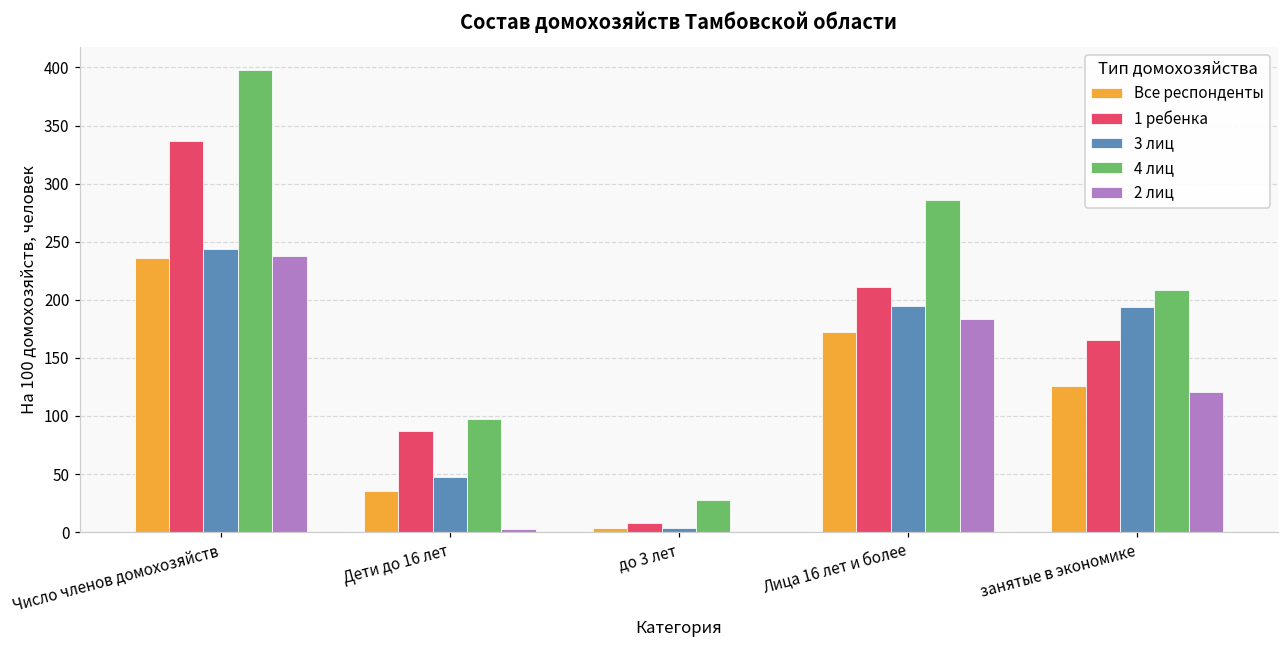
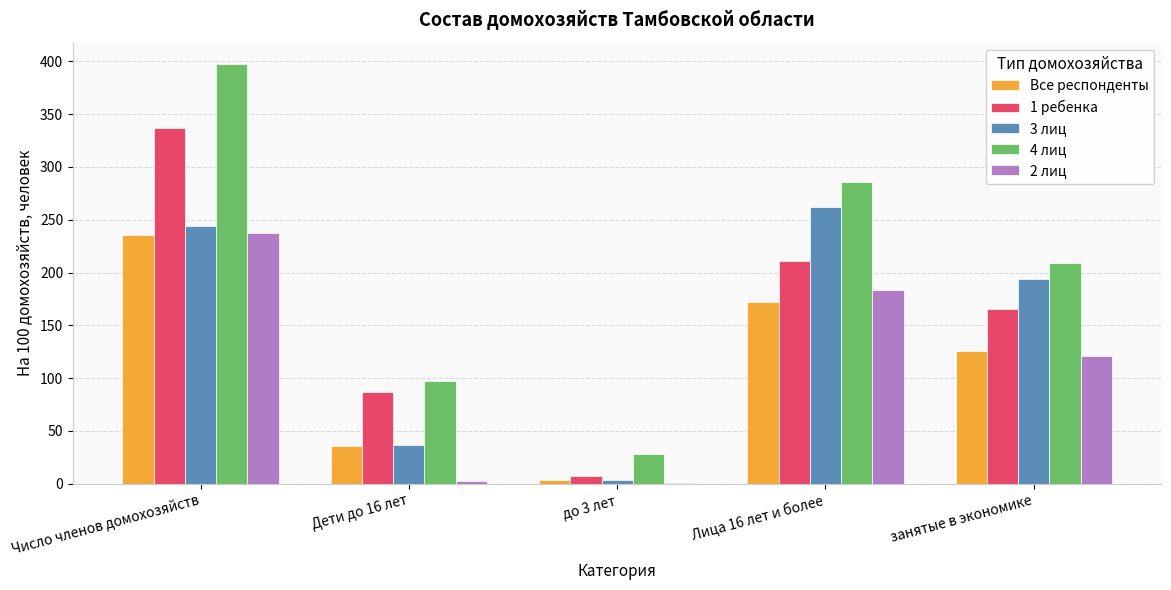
  {
    "Все респонденты": {
      "Число членов домохозяйств": 236,
      "Дети до 16 лет": 36,
      "до 3 лет": 4,
      "Лица 16 лет и более": 172,
      "занятые в экономике": 126
    },
    "1 ребенка": {
      "Число членов домохозяйств": 337,
      "Дети до 16 лет": 87,
      "до 3 лет": 8,
      "Лица 16 лет и более": 211,
      "занятые в экономике": 166
    },
    "3 лиц": {
      "Число членов домохозяйств": 244,
-     "Дети до 16 лет": 48,
+     "Дети до 16 лет": 37,
      "до 3 лет": 4,
-     "Лица 16 лет и более": 195,
+     "Лица 16 лет и более": 262,
      "занятые в экономике": 194
    },
    "4 лиц": {
      "Число членов домохозяйств": 398,
      "Дети до 16 лет": 97,
      "до 3 лет": 28,
      "Лица 16 лет и более": 286,
      "занятые в экономике": 209
    },
    "2 лиц": {
      "Число членов домохозяйств": 238,
      "Дети до 16 лет": 3,
      "Лица 16 лет и более": 184,
      "занятые в экономике": 121
    }
  }
